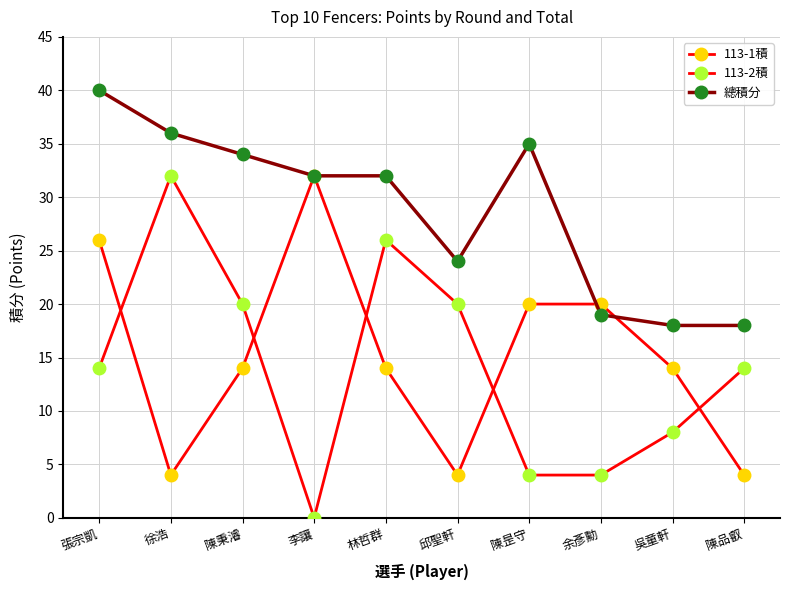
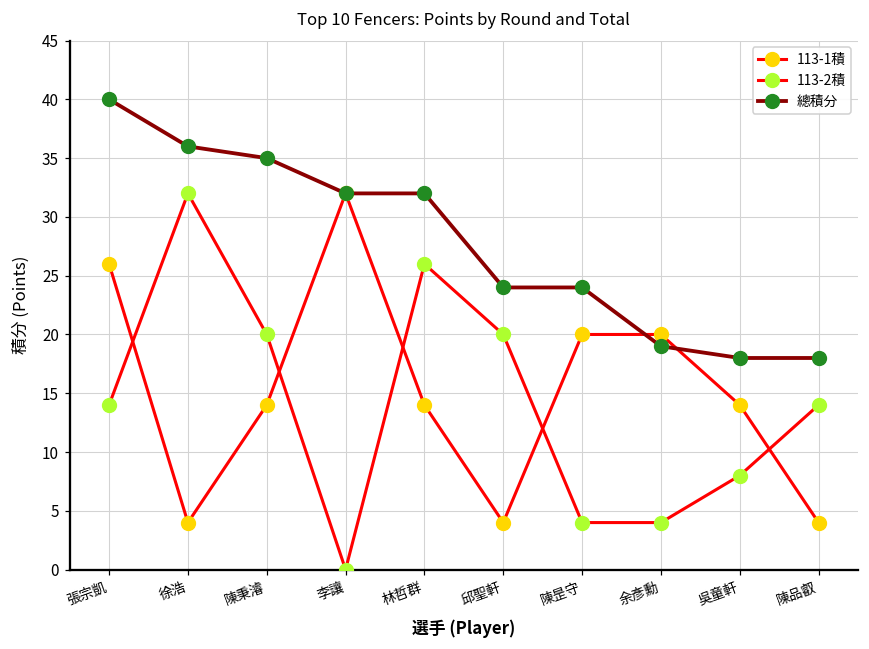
  {
    "總積分": {
      "張宗凱": 40,
      "徐浩": 36,
-     "陳秉濬": 34,
+     "陳秉濬": 35,
      "林哲群": 32,
      "邱聖軒": 24,
-     "陳昰守": 35,
+     "陳昰守": 24,
      "余彥勳": 19,
      "吳童軒": 18,
      "陳品叡": 18
    }
  }
